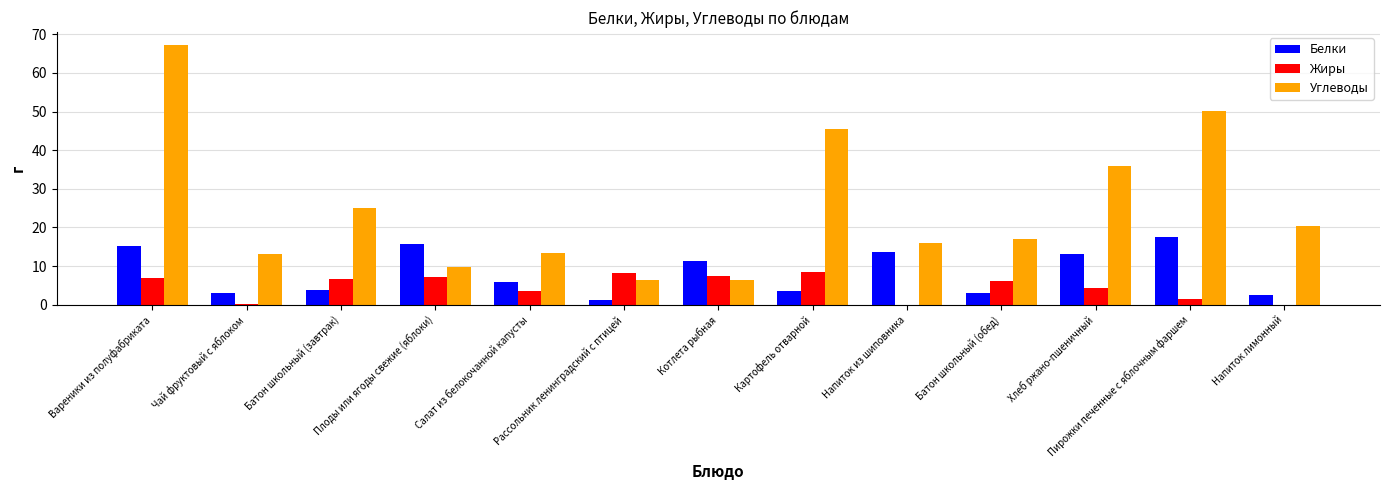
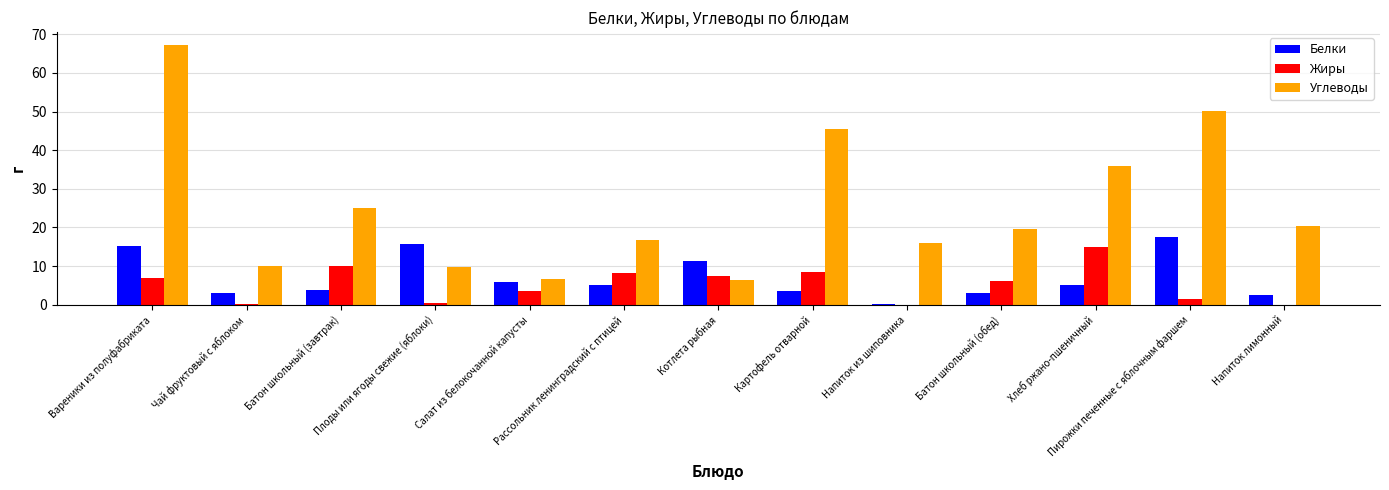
  {
    "Белки": {
      "Вареники из полуфабриката": 15,
      "Чай фруктовый с яблоком": 3,
      "Батон школьный (завтрак)": 4,
      "Плоды или ягоды свежие (яблоки)": 16,
      "Салат из белокочанной капусты": 6,
-     "Рассольник ленинградский с птицей": 1,
+     "Рассольник ленинградский с птицей": 5,
      "Котлета рыбная": 11,
      "Картофель отварной": 4,
-     "Напиток из шиповника": 14,
+     "Напиток из шиповника": 0,
      "Батон школьный (обед)": 3,
-     "Хлеб ржано-пшеничный": 13,
+     "Хлеб ржано-пшеничный": 5,
      "Пирожки печенные с яблочным фаршем": 17,
      "Напиток лимонный": 3
    },
    "Жиры": {
      "Вареники из полуфабриката": 7,
-     "Батон школьный (завтрак)": 7,
-     "Плоды или ягоды свежие (яблоки)": 7,
+     "Батон школьный (завтрак)": 10,
+     "Плоды или ягоды свежие (яблоки)": 0,
      "Салат из белокочанной капусты": 4,
      "Рассольник ленинградский с птицей": 8,
      "Котлета рыбная": 7,
      "Картофель отварной": 9,
      "Напиток из шиповника": 0,
      "Батон школьный (обед)": 6,
-     "Хлеб ржано-пшеничный": 4,
+     "Хлеб ржано-пшеничный": 15,
      "Пирожки печенные с яблочным фаршем": 1,
      "Напиток лимонный": 0
    },
    "Углеводы": {
      "Вареники из полуфабриката": 67,
-     "Чай фруктовый с яблоком": 13,
+     "Чай фруктовый с яблоком": 10,
      "Батон школьный (завтрак)": 25,
      "Плоды или ягоды свежие (яблоки)": 10,
-     "Салат из белокочанной капусты": 14,
-     "Рассольник ленинградский с птицей": 6,
+     "Салат из белокочанной капусты": 7,
+     "Рассольник ленинградский с птицей": 17,
      "Котлета рыбная": 7,
      "Картофель отварной": 45,
      "Напиток из шиповника": 16,
-     "Батон школьный (обед)": 17,
+     "Батон школьный (обед)": 20,
      "Хлеб ржано-пшеничный": 36,
      "Пирожки печенные с яблочным фаршем": 50,
      "Напиток лимонный": 20
    }
  }
